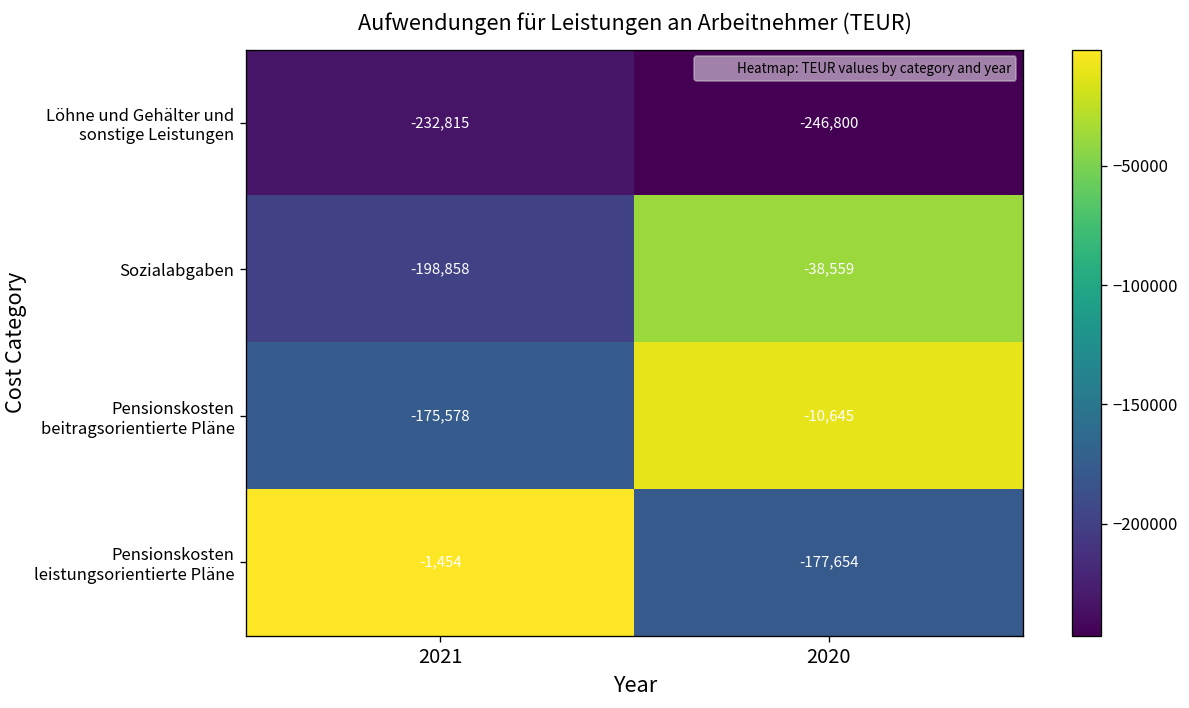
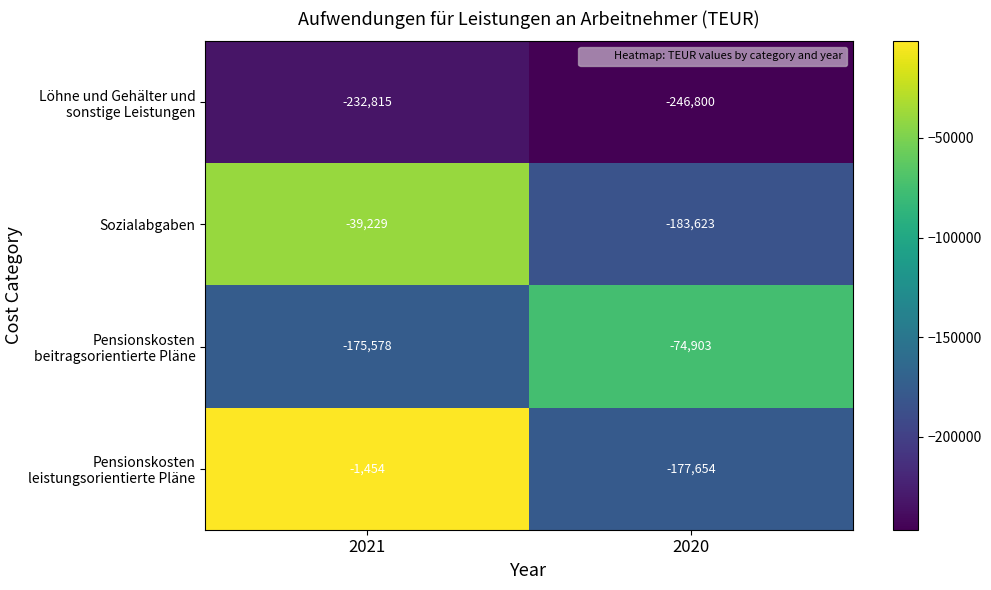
  {
    "Sozialabgaben": {
-     "2021": "-198,858",
-     "2020": "-38,559"
+     "2021": "-39,229",
+     "2020": "-183,623"
    },
    "Pensionskosten beitragsorientierte Pläne": {
-     "2020": "-10,645"
+     "2020": "-74,903"
    }
  }
